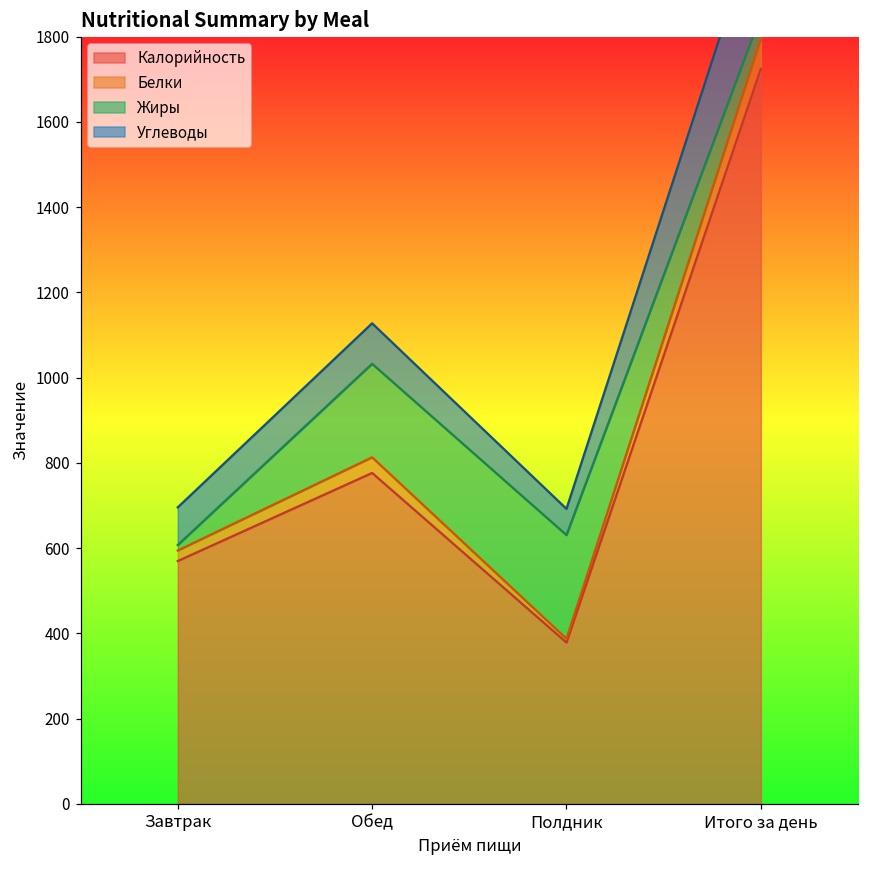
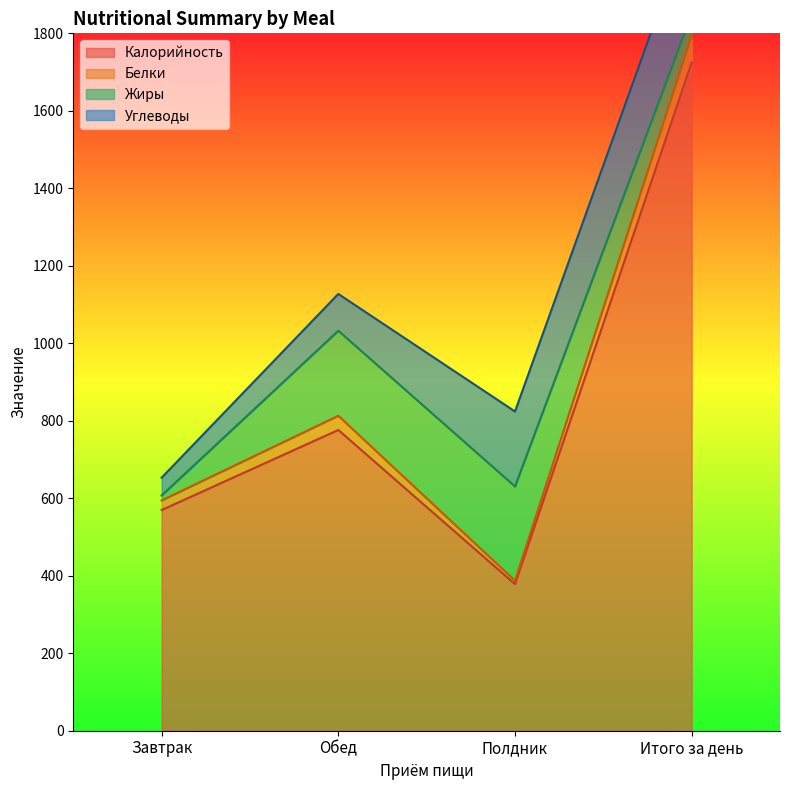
  {
    "Жиры": {
      "Завтрак": 10,
      "Обед": 220,
      "Полдник": 240
    },
    "Углеводы": {
-     "Завтрак": 90,
+     "Завтрак": 50,
      "Обед": 90,
-     "Полдник": 60
+     "Полдник": 190
    }
  }
